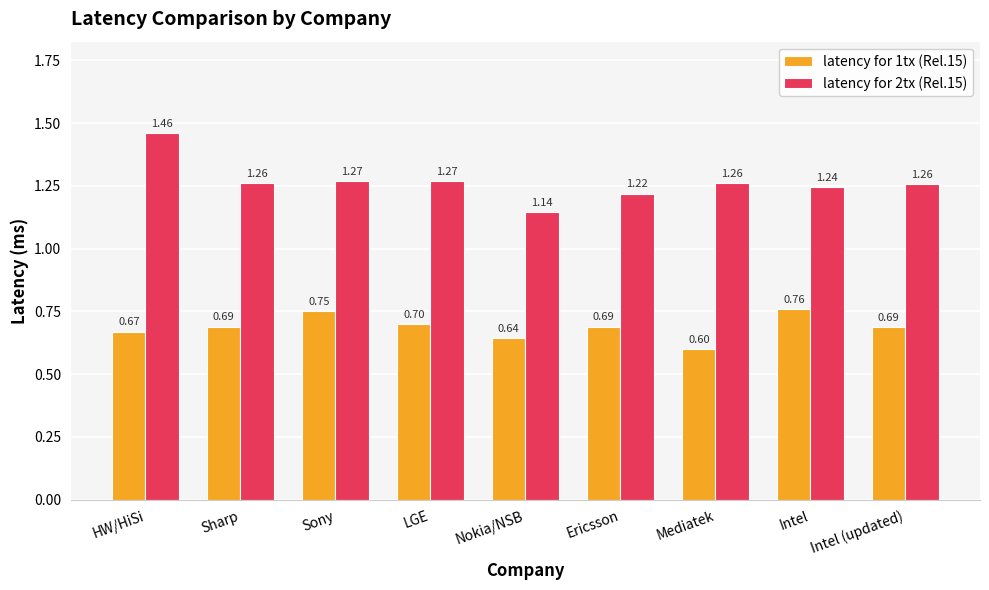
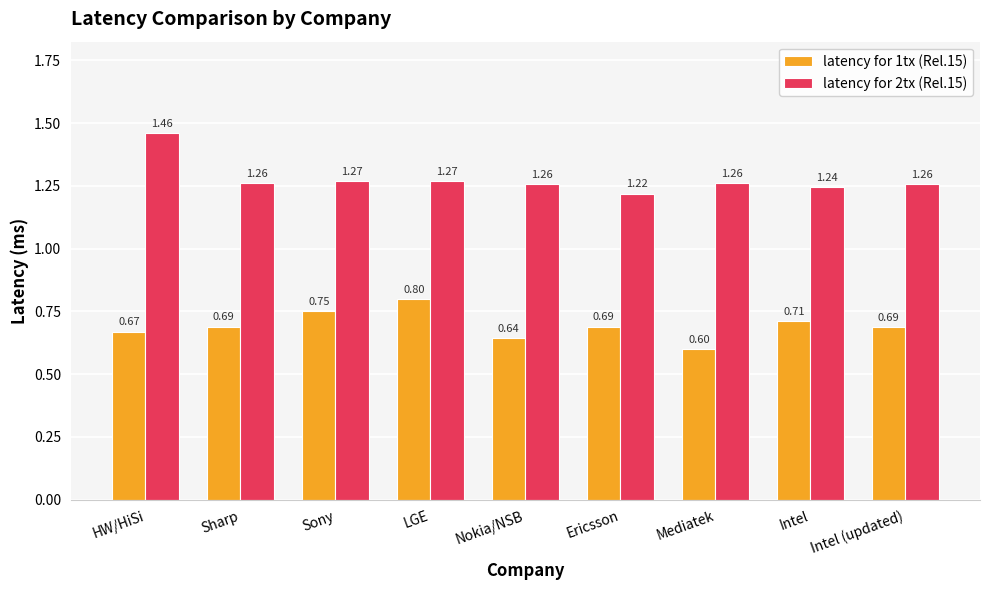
  {
    "latency for 1tx (Rel.15)": {
      "HW/HiSi": 0.67,
      "Sharp": 0.69,
      "Sony": 0.75,
-     "LGE": 0.70,
+     "LGE": 0.80,
      "Nokia/NSB": 0.64,
      "Ericsson": 0.69,
      "Mediatek": 0.60,
-     "Intel": 0.76,
+     "Intel": 0.71,
      "Intel (updated)": 0.69
    },
    "latency for 2tx (Rel.15)": {
      "HW/HiSi": 1.46,
      "Sharp": 1.26,
      "Sony": 1.27,
      "LGE": 1.27,
-     "Nokia/NSB": 1.14,
+     "Nokia/NSB": 1.26,
      "Ericsson": 1.22,
      "Mediatek": 1.26,
      "Intel": 1.24,
      "Intel (updated)": 1.26
    }
  }
